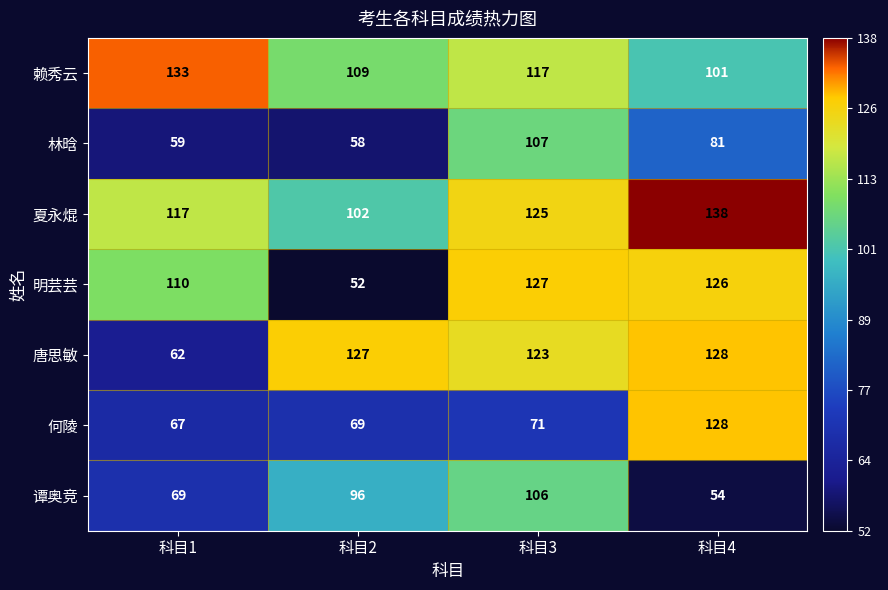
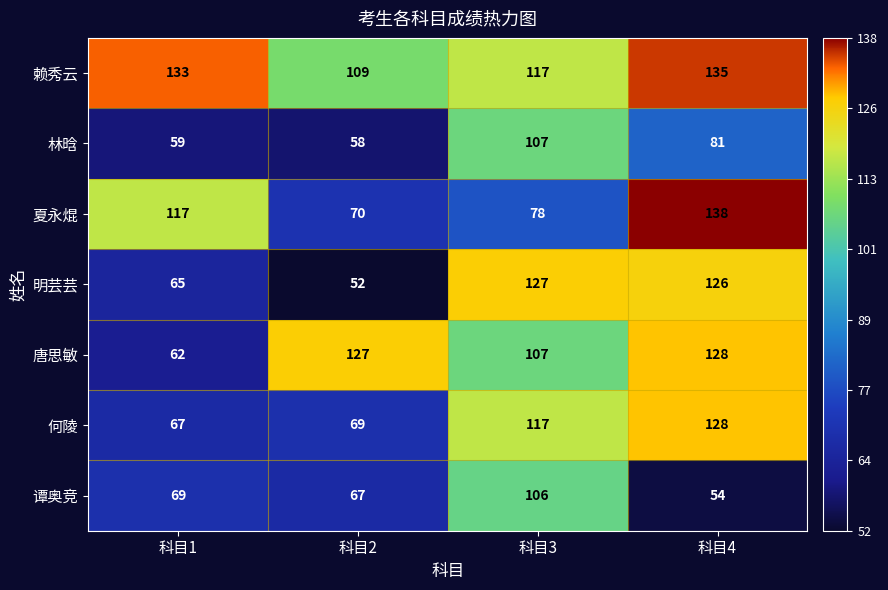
  {
    "赖秀云": {
      "科目1": 133,
      "科目2": 109,
      "科目3": 117,
-     "科目4": 101
+     "科目4": 135
    },
    "林晗": {
      "科目1": 59,
      "科目2": 58,
      "科目3": 107,
      "科目4": 81
    },
    "夏永焜": {
      "科目1": 117,
-     "科目2": 102,
-     "科目3": 125,
+     "科目2": 70,
+     "科目3": 78,
      "科目4": 138
    },
    "明芸芸": {
-     "科目1": 110,
+     "科目1": 65,
      "科目2": 52,
      "科目3": 127,
      "科目4": 126
    },
    "唐思敏": {
      "科目1": 62,
      "科目2": 127,
-     "科目3": 123,
+     "科目3": 107,
      "科目4": 128
    },
    "何陵": {
      "科目1": 67,
      "科目2": 69,
-     "科目3": 71,
+     "科目3": 117,
      "科目4": 128
    },
    "谭奥竞": {
      "科目1": 69,
-     "科目2": 96,
+     "科目2": 67,
      "科目3": 106,
      "科目4": 54
    }
  }
